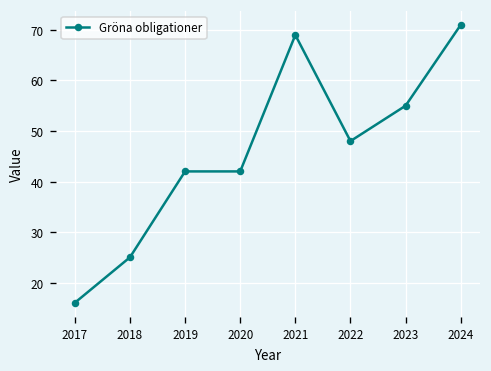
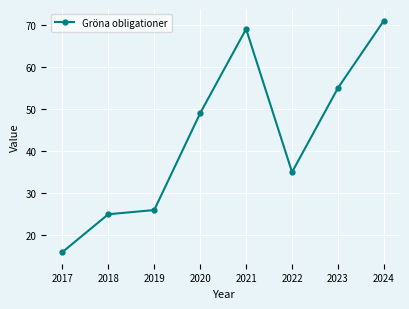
  {
    "2017": 16,
    "2018": 25,
-   "2019": 42,
-   "2020": 42,
+   "2019": 26,
+   "2020": 49,
    "2021": 69,
-   "2022": 48,
+   "2022": 35,
    "2023": 55,
    "2024": 71
  }
